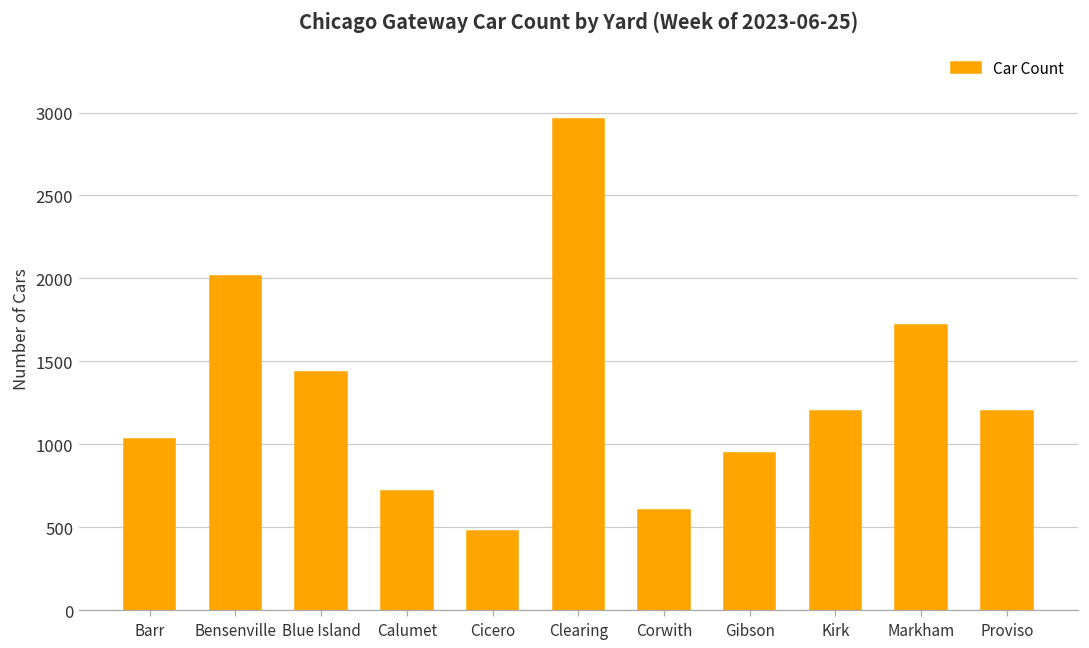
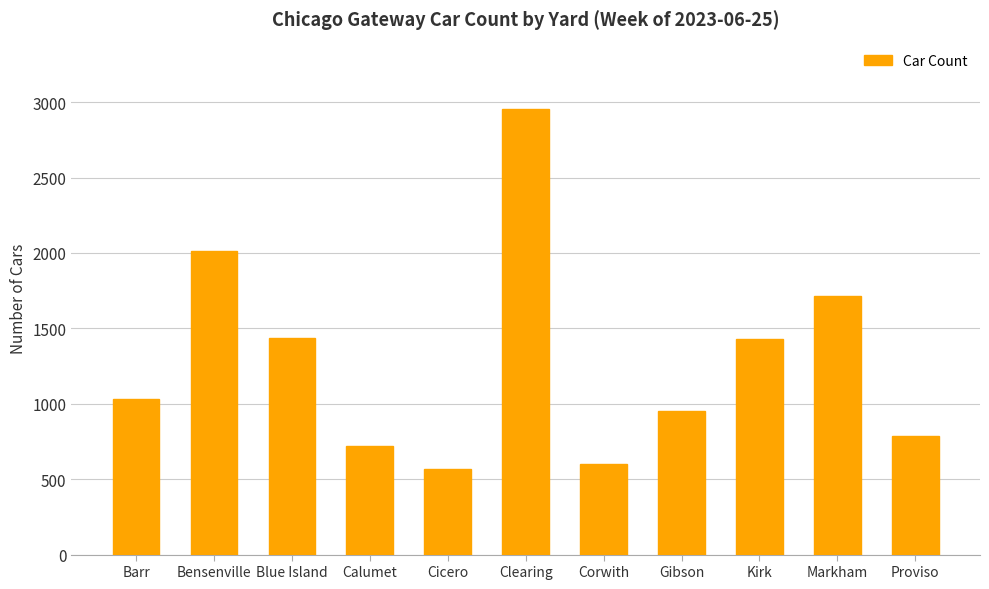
  {
    "Barr": 1030,
    "Bensenville": 2010,
    "Blue Island": 1440,
    "Calumet": 720,
-   "Cicero": 480,
+   "Cicero": 570,
    "Clearing": 2960,
    "Corwith": 600,
    "Gibson": 950,
-   "Kirk": 1200,
+   "Kirk": 1430,
    "Markham": 1720,
-   "Proviso": 1200
+   "Proviso": 790
  }
